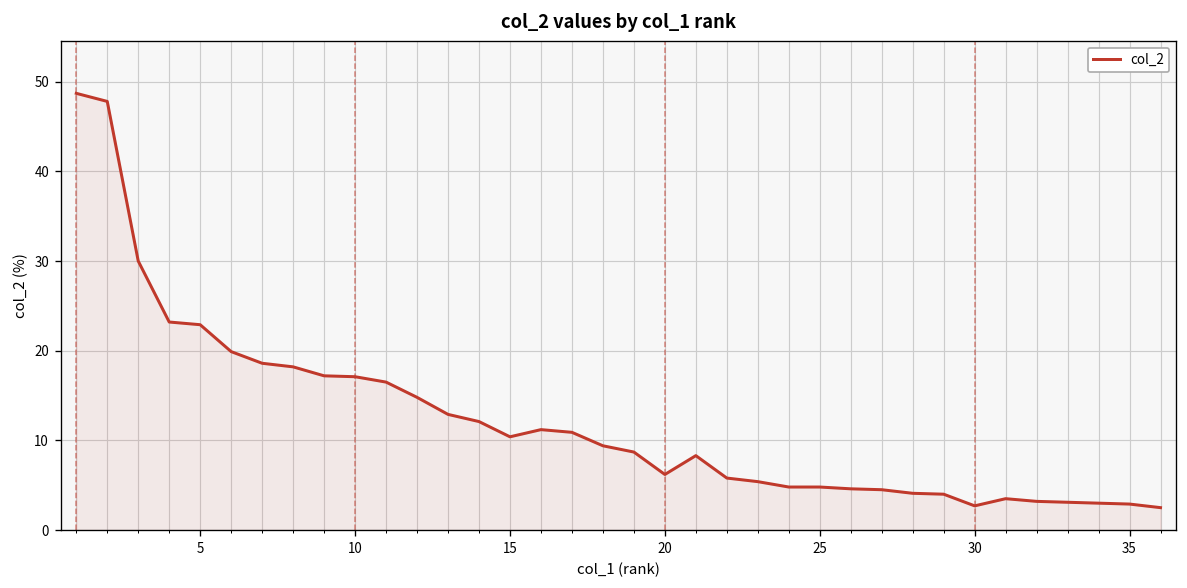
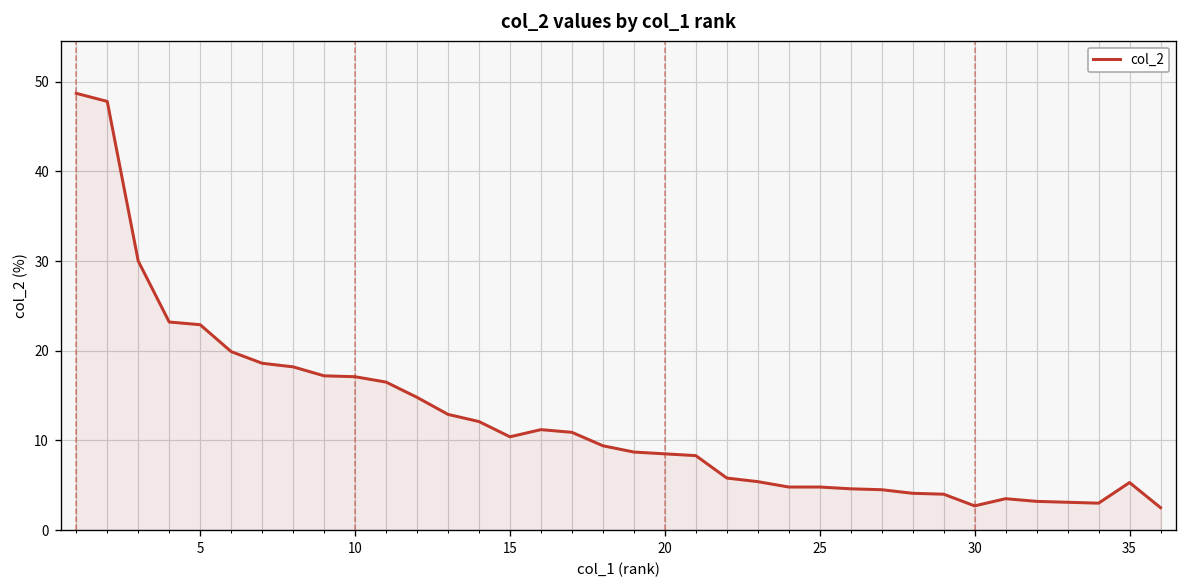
  {
    "5": 23,
    "10": 17,
    "15": 10,
-   "20": 6,
+   "20": 9,
    "25": 5,
    "30": 3,
-   "35": 3
+   "35": 5
  }
